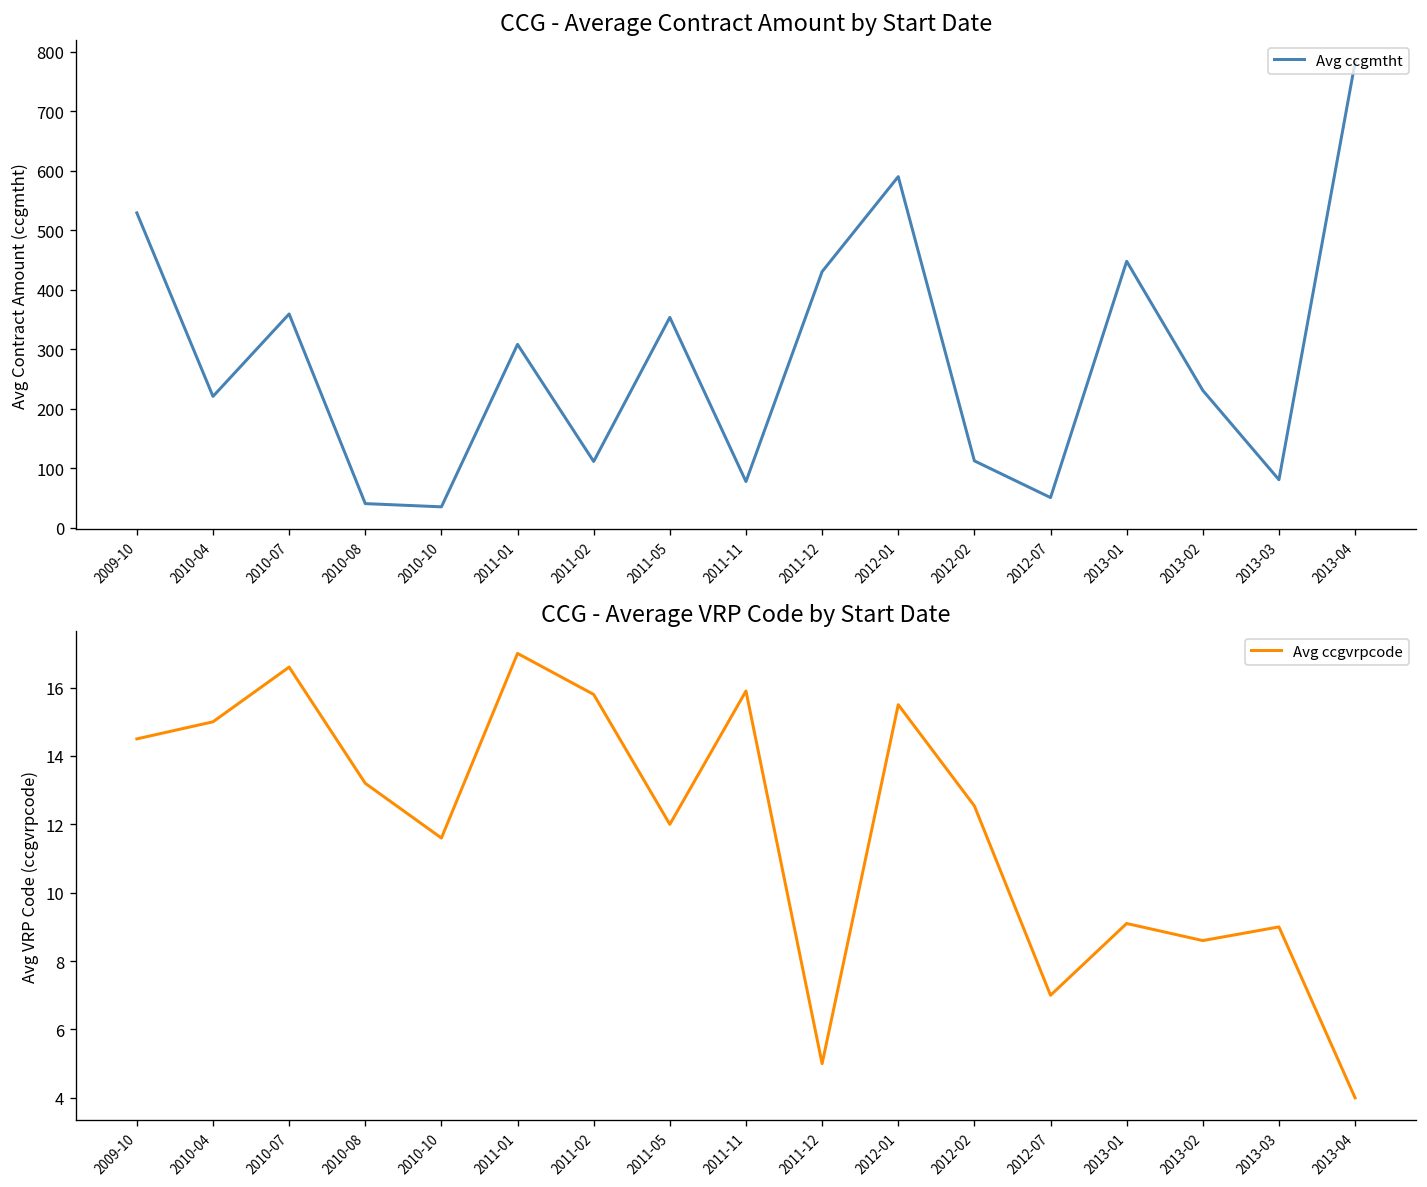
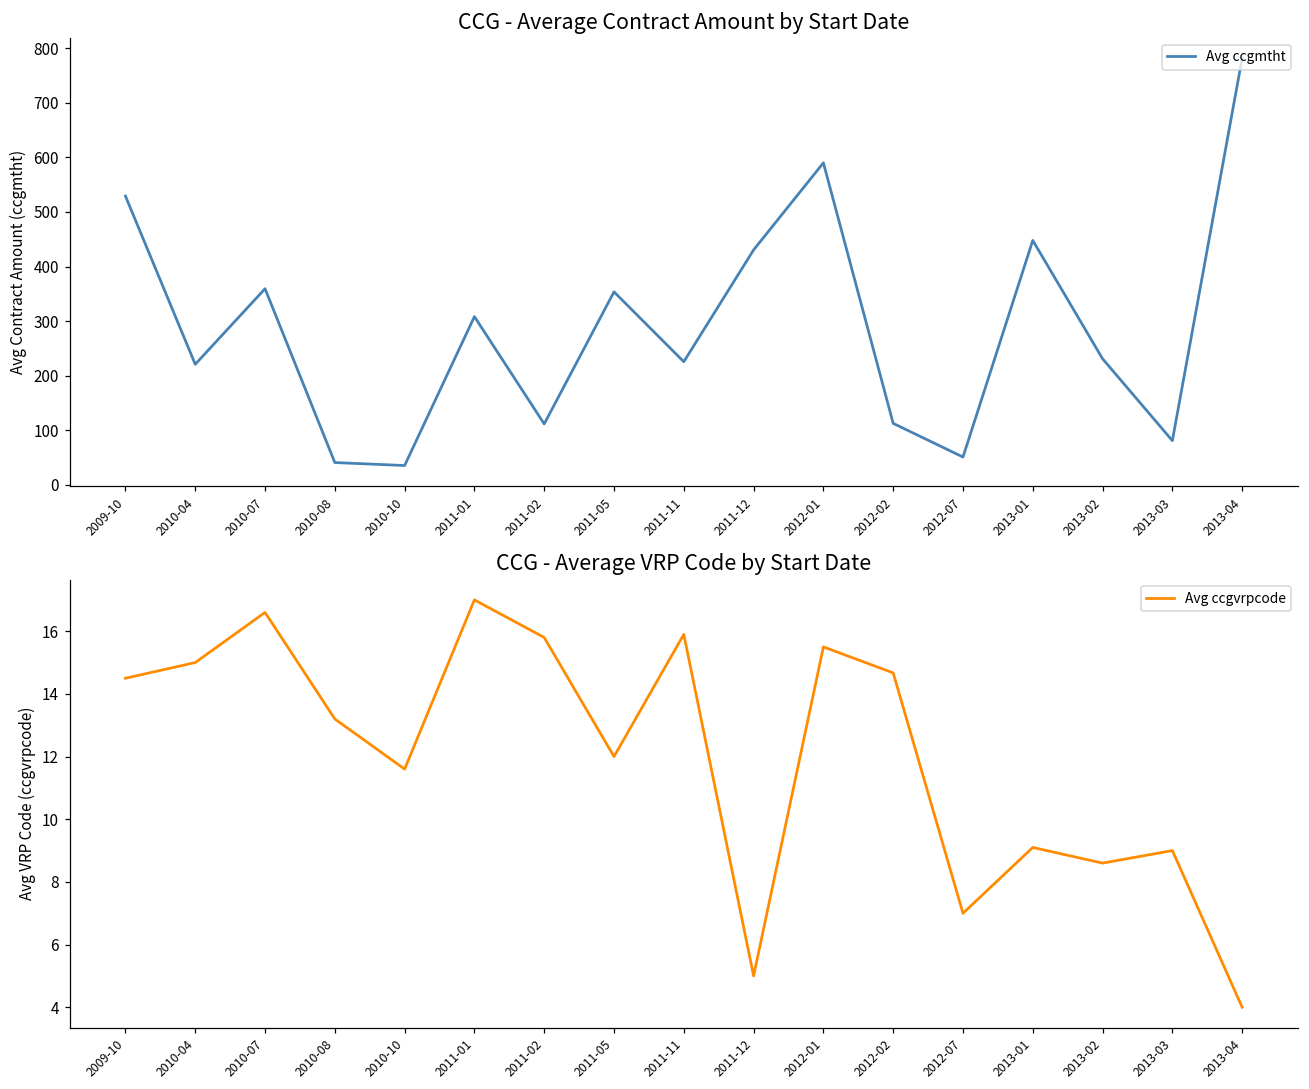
  {
    "CCG - Average Contract Amount by Start Date": {
      "2009-10": 530,
      "2010-04": 220,
      "2010-07": 360,
      "2010-08": 40,
      "2010-10": 40,
      "2011-01": 310,
      "2011-02": 110,
      "2011-05": 350,
-     "2011-11": 80,
+     "2011-11": 230,
      "2011-12": 430,
      "2012-01": 590,
      "2012-02": 110,
      "2012-07": 50,
      "2013-01": 450,
      "2013-02": 230,
      "2013-03": 80
    },
    "CCG - Average VRP Code by Start Date": {
      "2009-10": 14.5,
      "2010-04": 15.0,
      "2010-07": 16.6,
      "2010-08": 13.2,
      "2010-10": 11.6,
      "2011-01": 17.0,
      "2011-02": 15.8,
      "2011-05": 12.0,
      "2011-11": 15.9,
      "2011-12": 5.0,
      "2012-01": 15.5,
-     "2012-02": 12.5,
+     "2012-02": 14.7,
      "2012-07": 7.0,
      "2013-01": 9.1,
      "2013-02": 8.6,
      "2013-03": 9.0,
      "2013-04": 4.0
    }
  }
